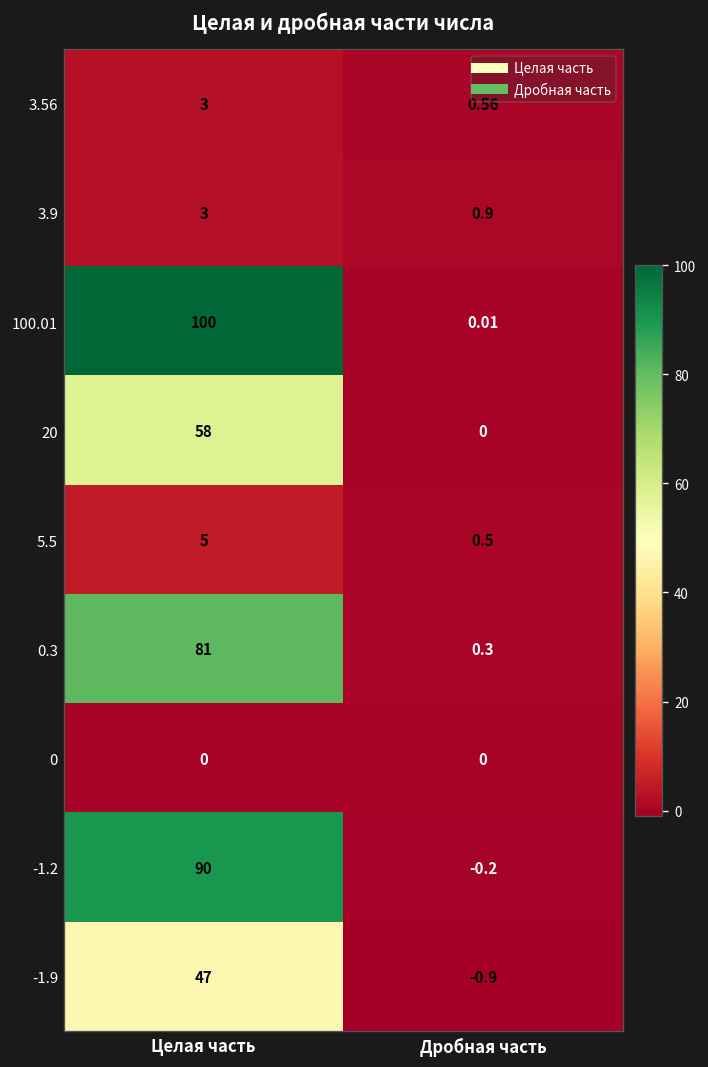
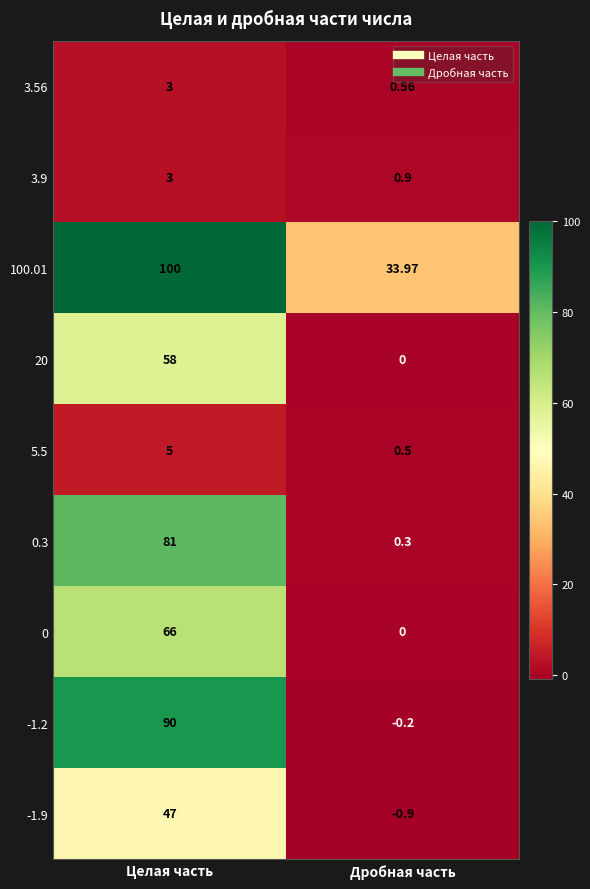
  {
    "3.56": {
      "Целая часть": 3
    },
    "3.9": {
      "Целая часть": 3,
      "Дробная часть": 0.9
    },
    "100.01": {
      "Целая часть": 100,
-     "Дробная часть": 0.01
+     "Дробная часть": 33.97
    },
    "20": {
      "Целая часть": 58,
      "Дробная часть": 0
    },
    "5.5": {
      "Целая часть": 5,
      "Дробная часть": 0.5
    },
    "0.3": {
      "Целая часть": 81,
      "Дробная часть": 0.3
    },
    "0": {
-     "Целая часть": 0,
+     "Целая часть": 66,
      "Дробная часть": 0
    },
    "-1.2": {
      "Целая часть": 90,
      "Дробная часть": -0.2
    },
    "-1.9": {
      "Целая часть": 47,
      "Дробная часть": -0.9
    }
  }
